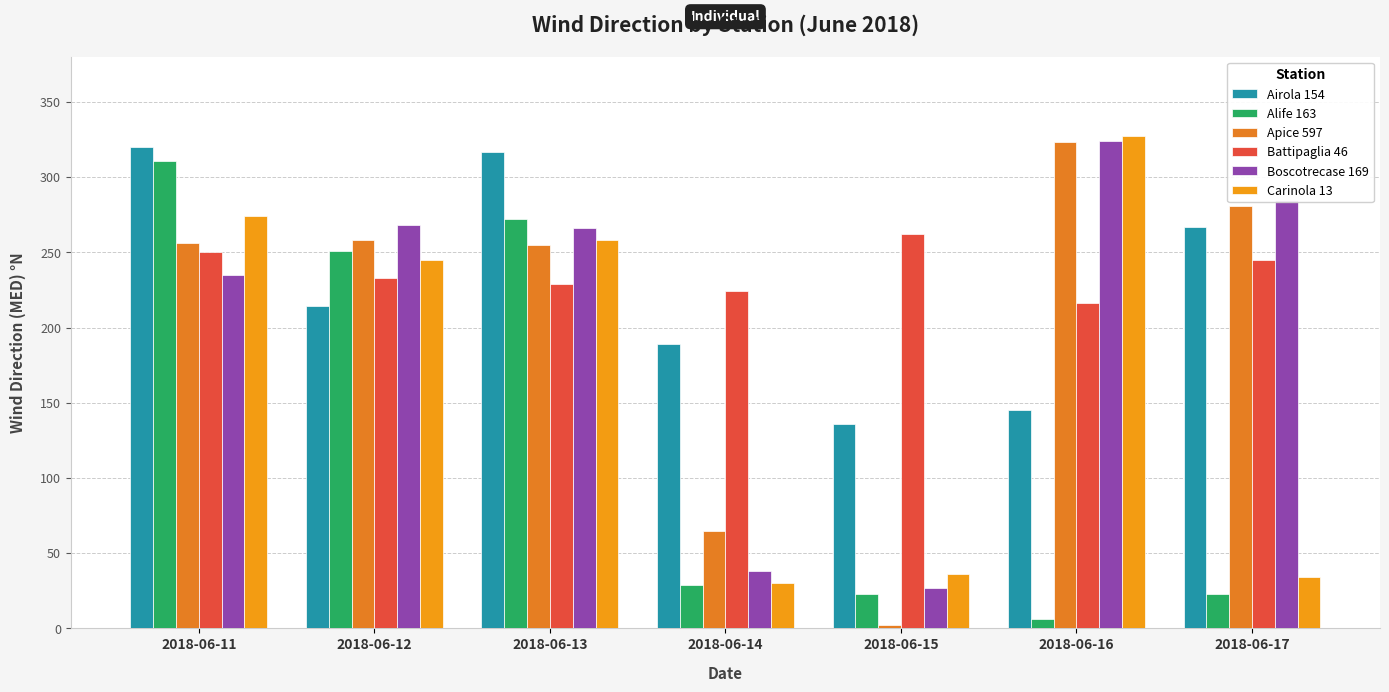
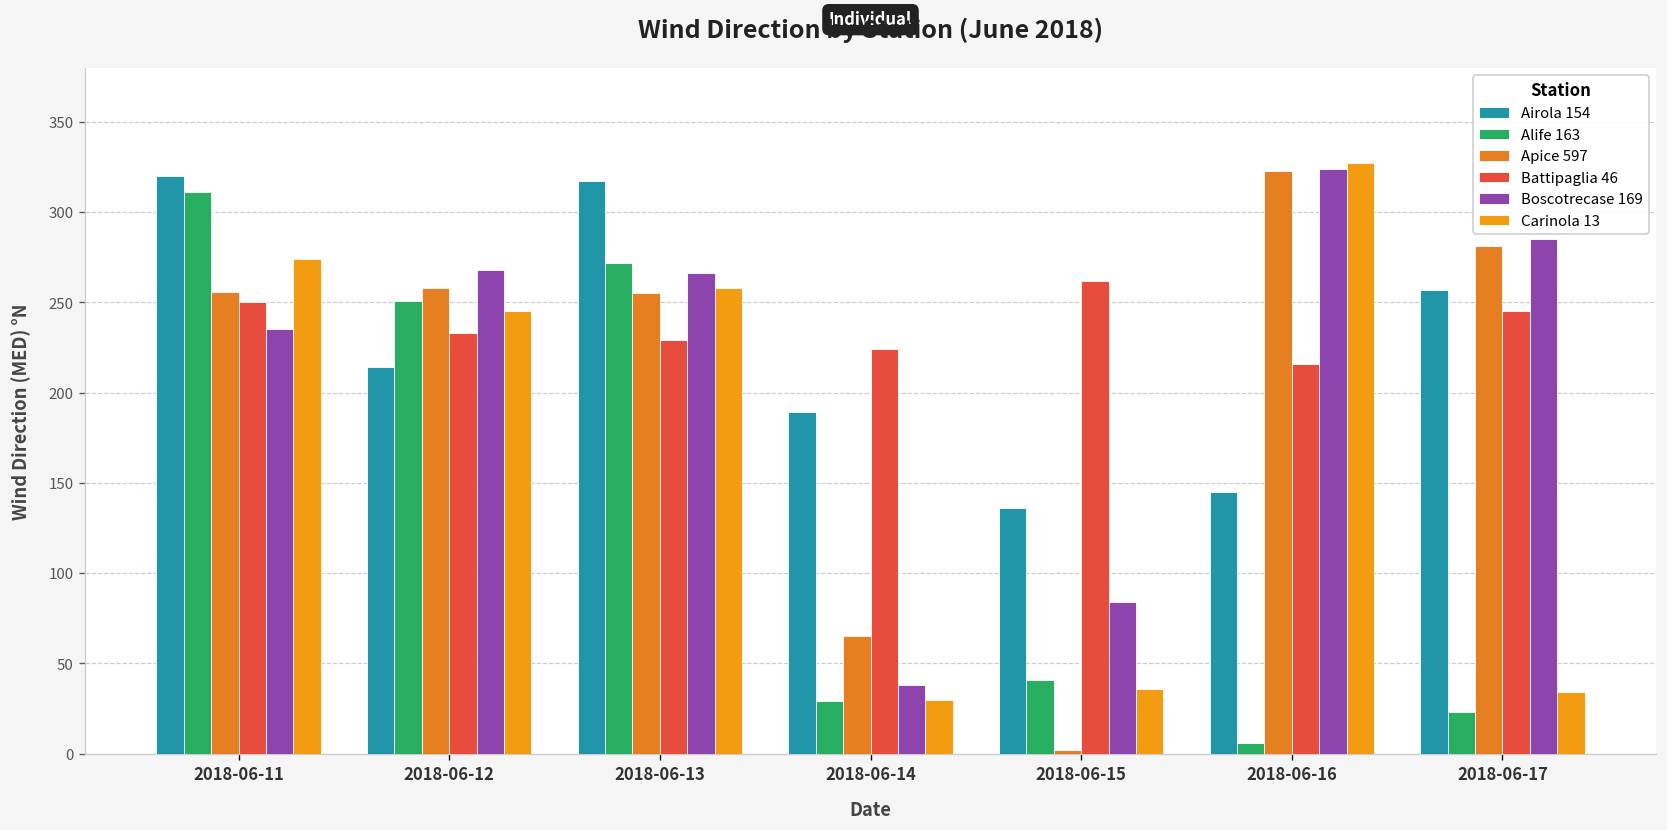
  {
    "Airola 154": {
      "2018-06-11": 320,
      "2018-06-12": 214,
      "2018-06-13": 317,
      "2018-06-14": 189,
      "2018-06-15": 136,
      "2018-06-16": 145,
-     "2018-06-17": 267
+     "2018-06-17": 257
    },
    "Alife 163": {
      "2018-06-11": 311,
      "2018-06-12": 251,
      "2018-06-13": 272,
      "2018-06-14": 29,
-     "2018-06-15": 23,
+     "2018-06-15": 41,
      "2018-06-16": 6,
      "2018-06-17": 23
    },
    "Boscotrecase 169": {
      "2018-06-11": 235,
      "2018-06-12": 268,
      "2018-06-13": 266,
      "2018-06-14": 38,
-     "2018-06-15": 27,
+     "2018-06-15": 84,
      "2018-06-16": 324
    }
  }
